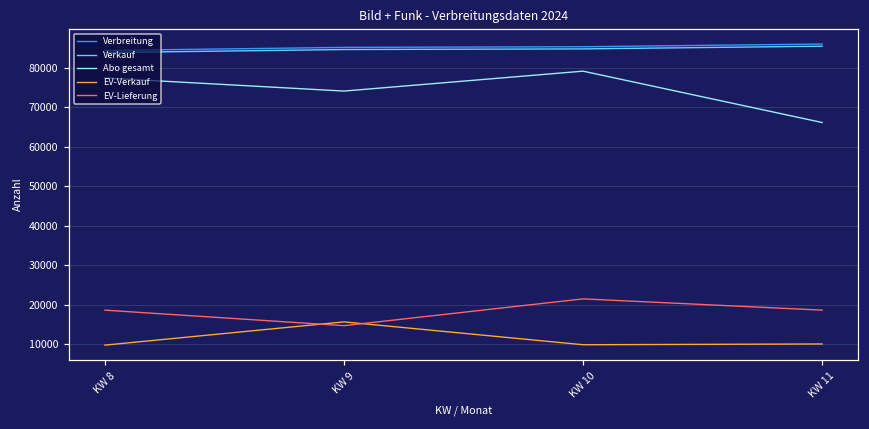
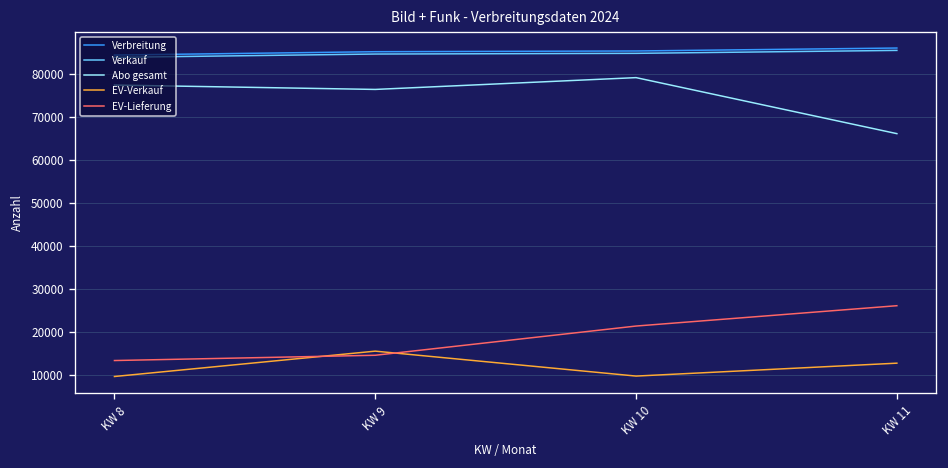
  {
    "Abo gesamt": {
-     "KW 9": 74000,
+     "KW 9": 76000,
      "KW 10": 79000,
      "KW 11": 66000
    },
    "EV-Verkauf": {
      "KW 8": 10000,
      "KW 9": 16000,
      "KW 10": 10000,
-     "KW 11": 10000
+     "KW 11": 13000
    },
    "EV-Lieferung": {
-     "KW 8": 19000,
+     "KW 8": 13000,
      "KW 9": 15000,
      "KW 10": 21000,
-     "KW 11": 19000
+     "KW 11": 26000
    }
  }
